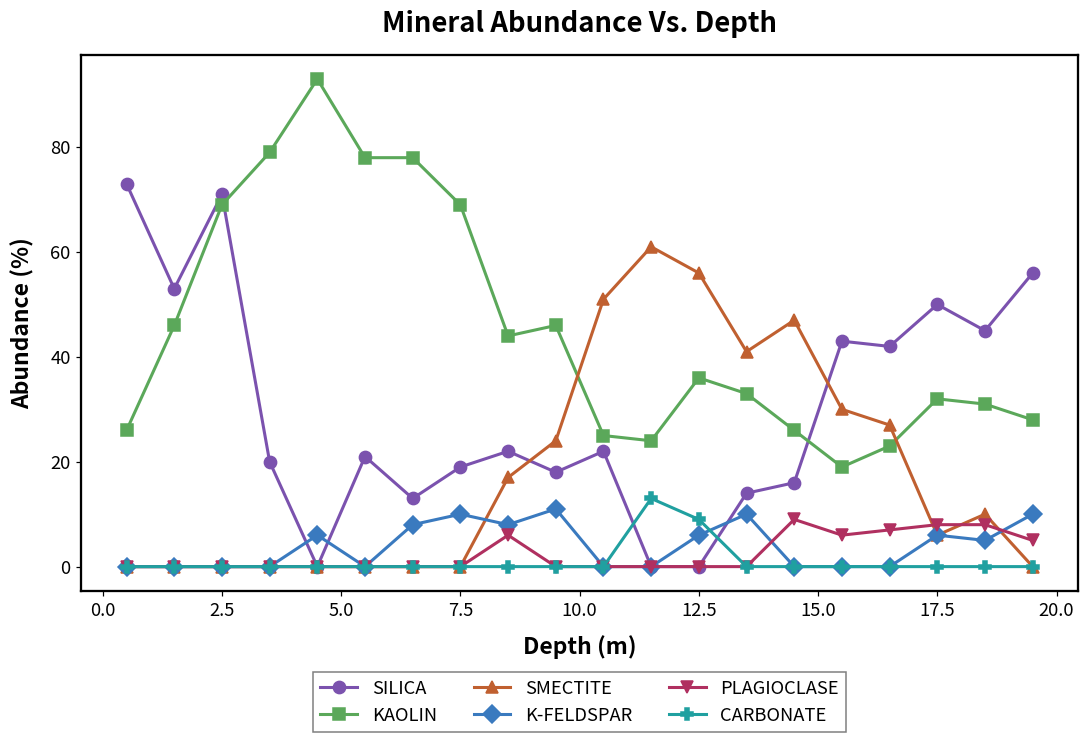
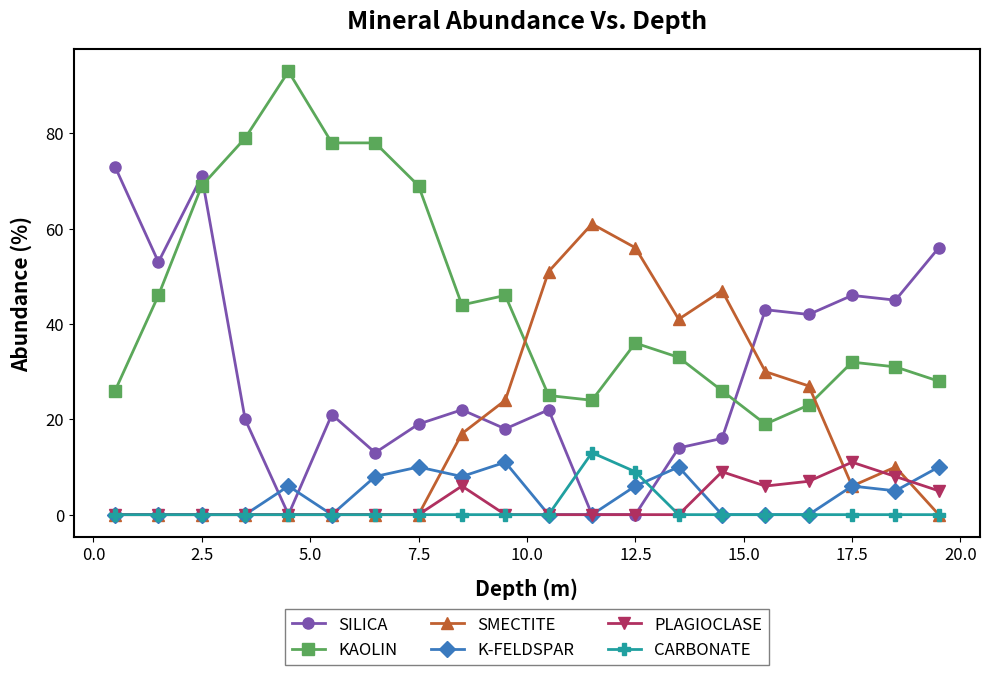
  {
    "SILICA": {
      "2.5": 71,
      "7.5": 19,
-     "17.5": 50
+     "17.5": 46
    },
    "KAOLIN": {
      "2.5": 69,
      "7.5": 69,
      "12.5": 36,
      "17.5": 32
    },
    "SMECTITE": {
      "12.5": 56
    },
    "PLAGIOCLASE": {
-     "17.5": 8
+     "17.5": 11
    }
  }
